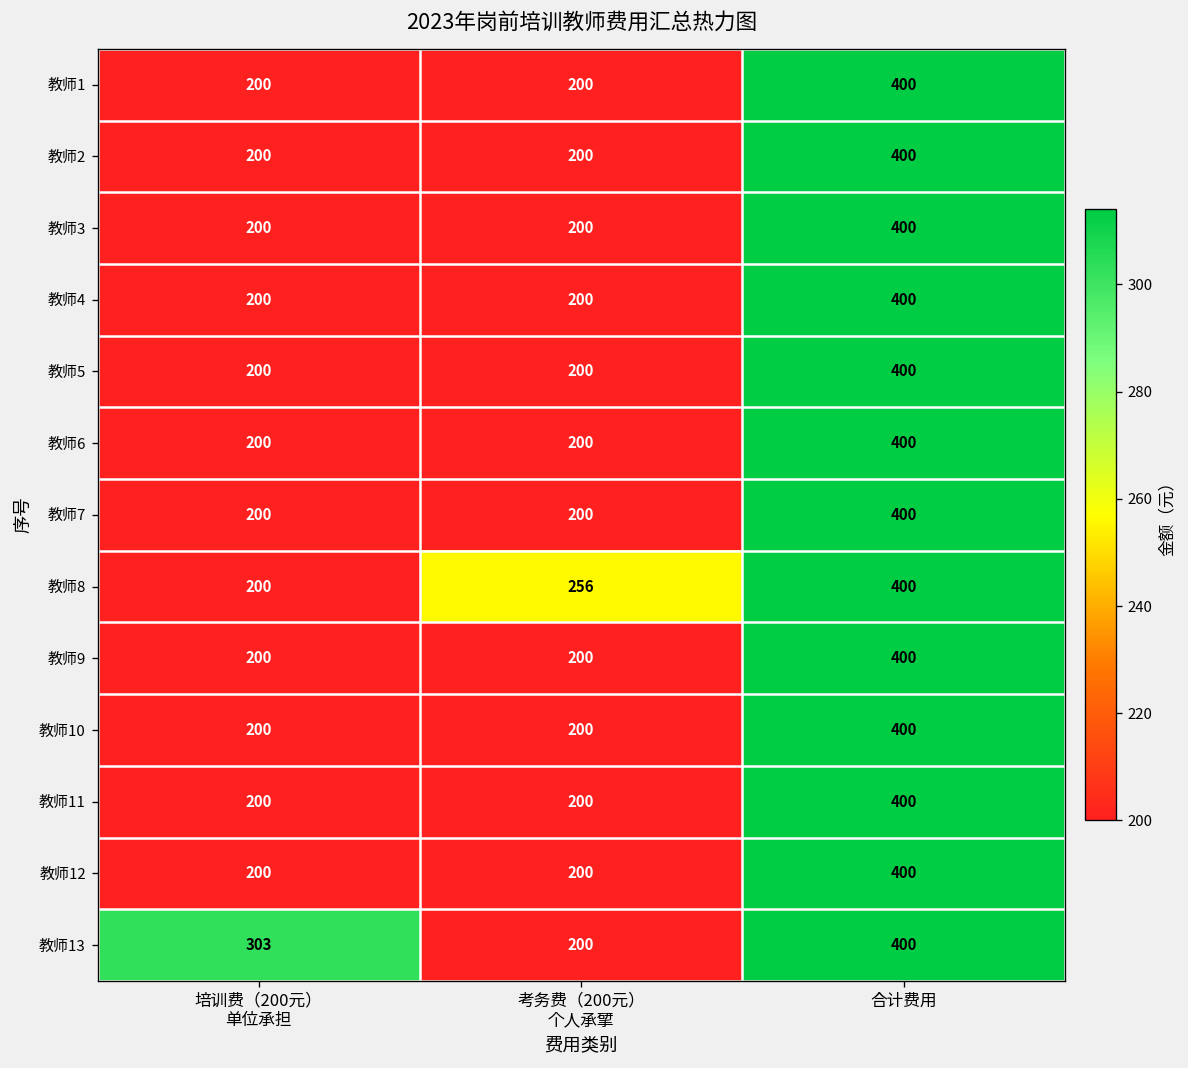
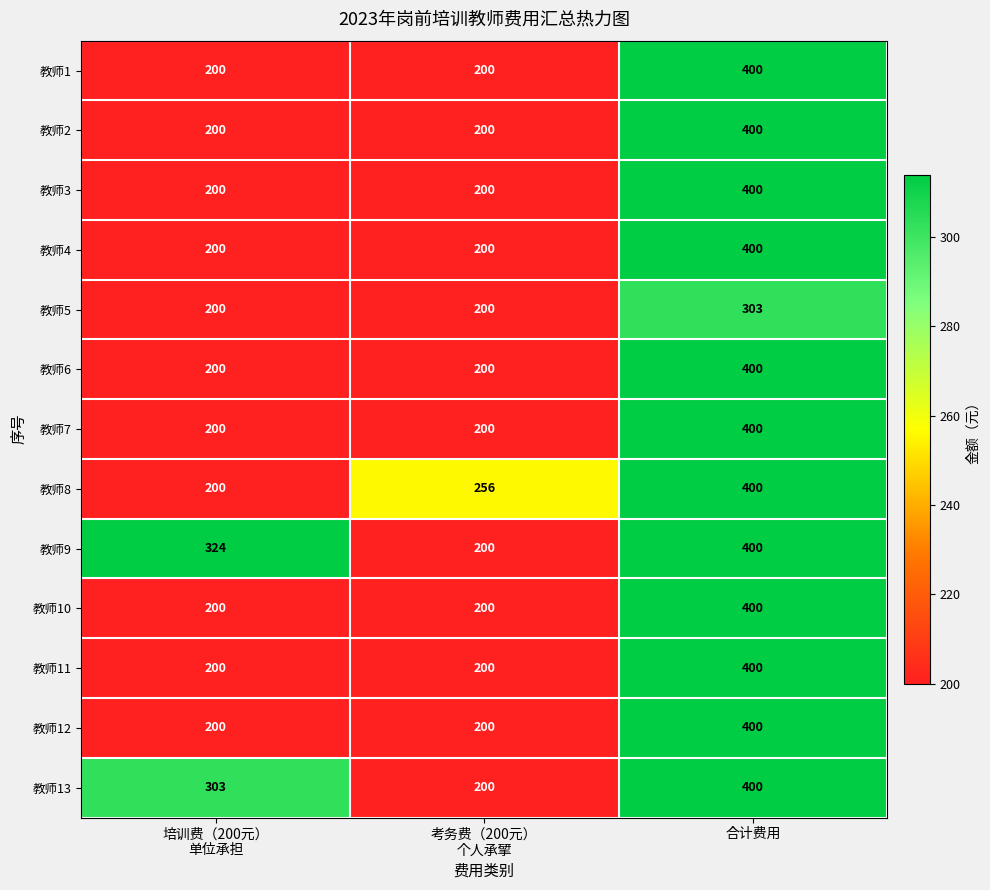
  {
    "教师1": {
      "培训费（200元） 单位承担": 200,
      "考务费（200元） 个人承揅": 200,
      "合计费用": 400
    },
    "教师2": {
      "培训费（200元） 单位承担": 200,
      "考务费（200元） 个人承揅": 200,
      "合计费用": 400
    },
    "教师3": {
      "培训费（200元） 单位承担": 200,
      "考务费（200元） 个人承揅": 200,
      "合计费用": 400
    },
    "教师4": {
      "培训费（200元） 单位承担": 200,
      "考务费（200元） 个人承揅": 200,
      "合计费用": 400
    },
    "教师5": {
      "培训费（200元） 单位承担": 200,
      "考务费（200元） 个人承揅": 200,
-     "合计费用": 400
+     "合计费用": 303
    },
    "教师6": {
      "培训费（200元） 单位承担": 200,
      "考务费（200元） 个人承揅": 200,
      "合计费用": 400
    },
    "教师7": {
      "培训费（200元） 单位承担": 200,
      "考务费（200元） 个人承揅": 200,
      "合计费用": 400
    },
    "教师8": {
      "培训费（200元） 单位承担": 200,
      "考务费（200元） 个人承揅": 256,
      "合计费用": 400
    },
    "教师9": {
-     "培训费（200元） 单位承担": 200,
+     "培训费（200元） 单位承担": 324,
      "考务费（200元） 个人承揅": 200,
      "合计费用": 400
    },
    "教师10": {
      "培训费（200元） 单位承担": 200,
      "考务费（200元） 个人承揅": 200,
      "合计费用": 400
    },
    "教师11": {
      "培训费（200元） 单位承担": 200,
      "考务费（200元） 个人承揅": 200,
      "合计费用": 400
    },
    "教师12": {
      "培训费（200元） 单位承担": 200,
      "考务费（200元） 个人承揅": 200,
      "合计费用": 400
    },
    "教师13": {
      "培训费（200元） 单位承担": 303,
      "考务费（200元） 个人承揅": 200,
      "合计费用": 400
    }
  }
